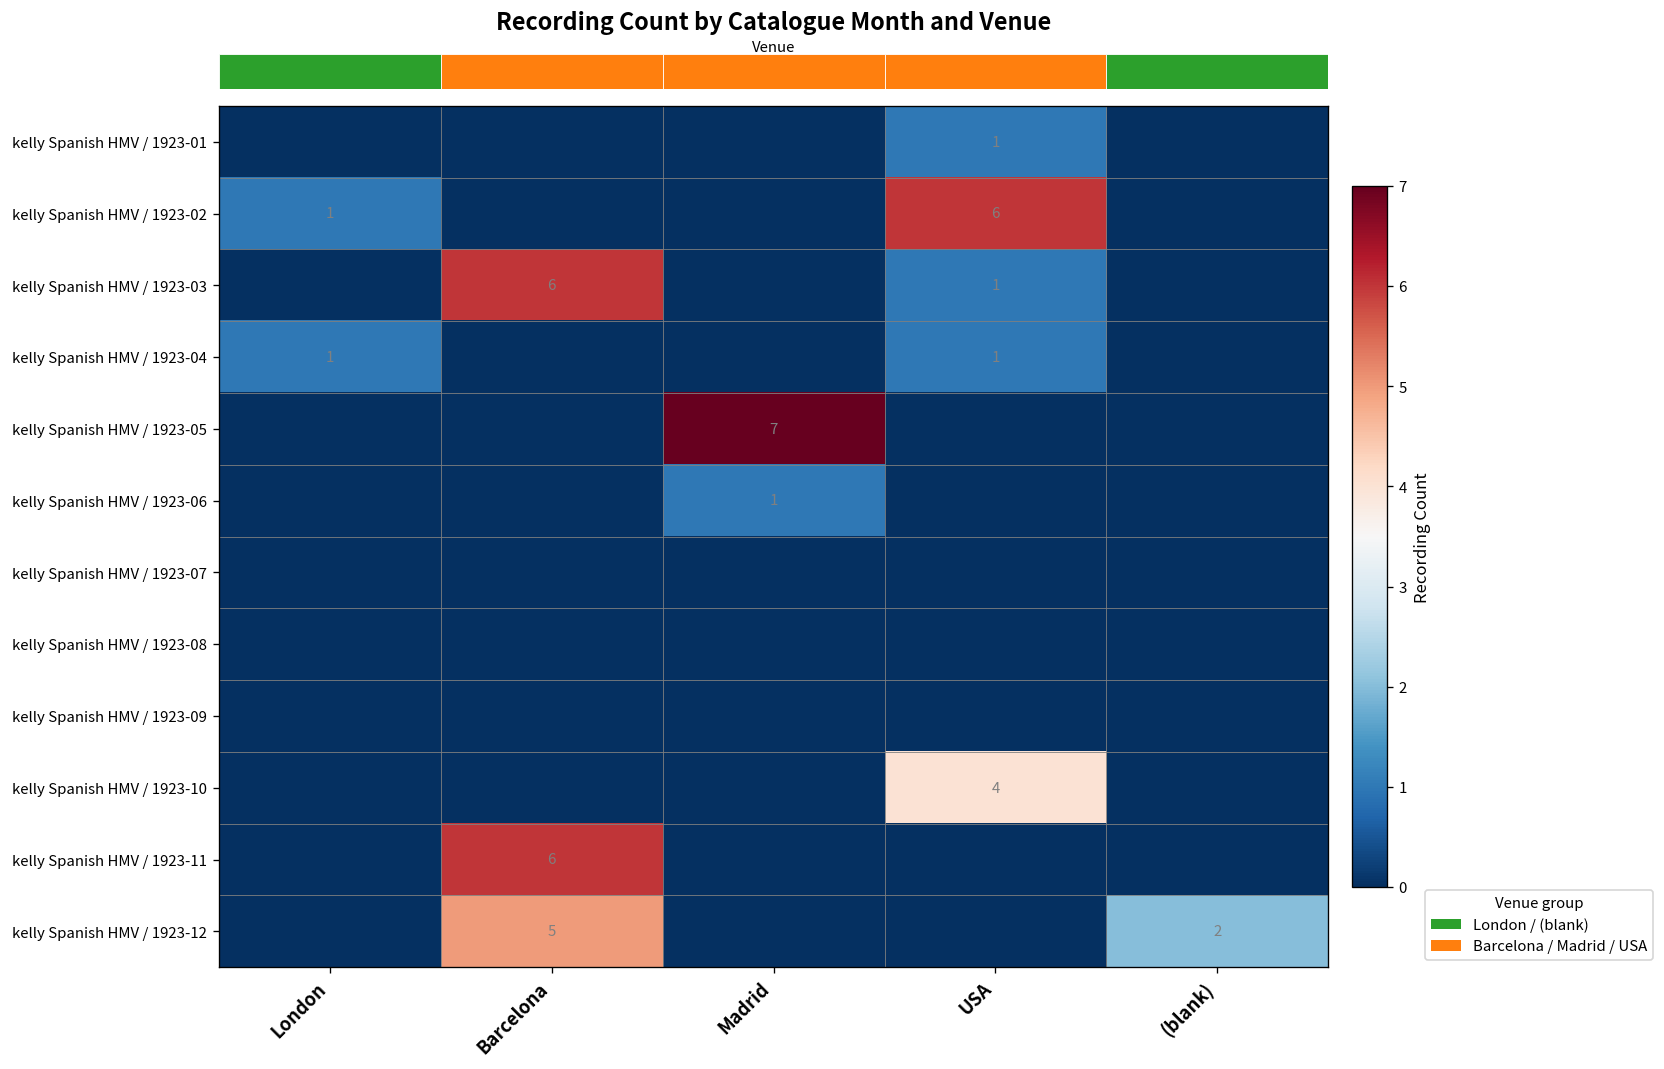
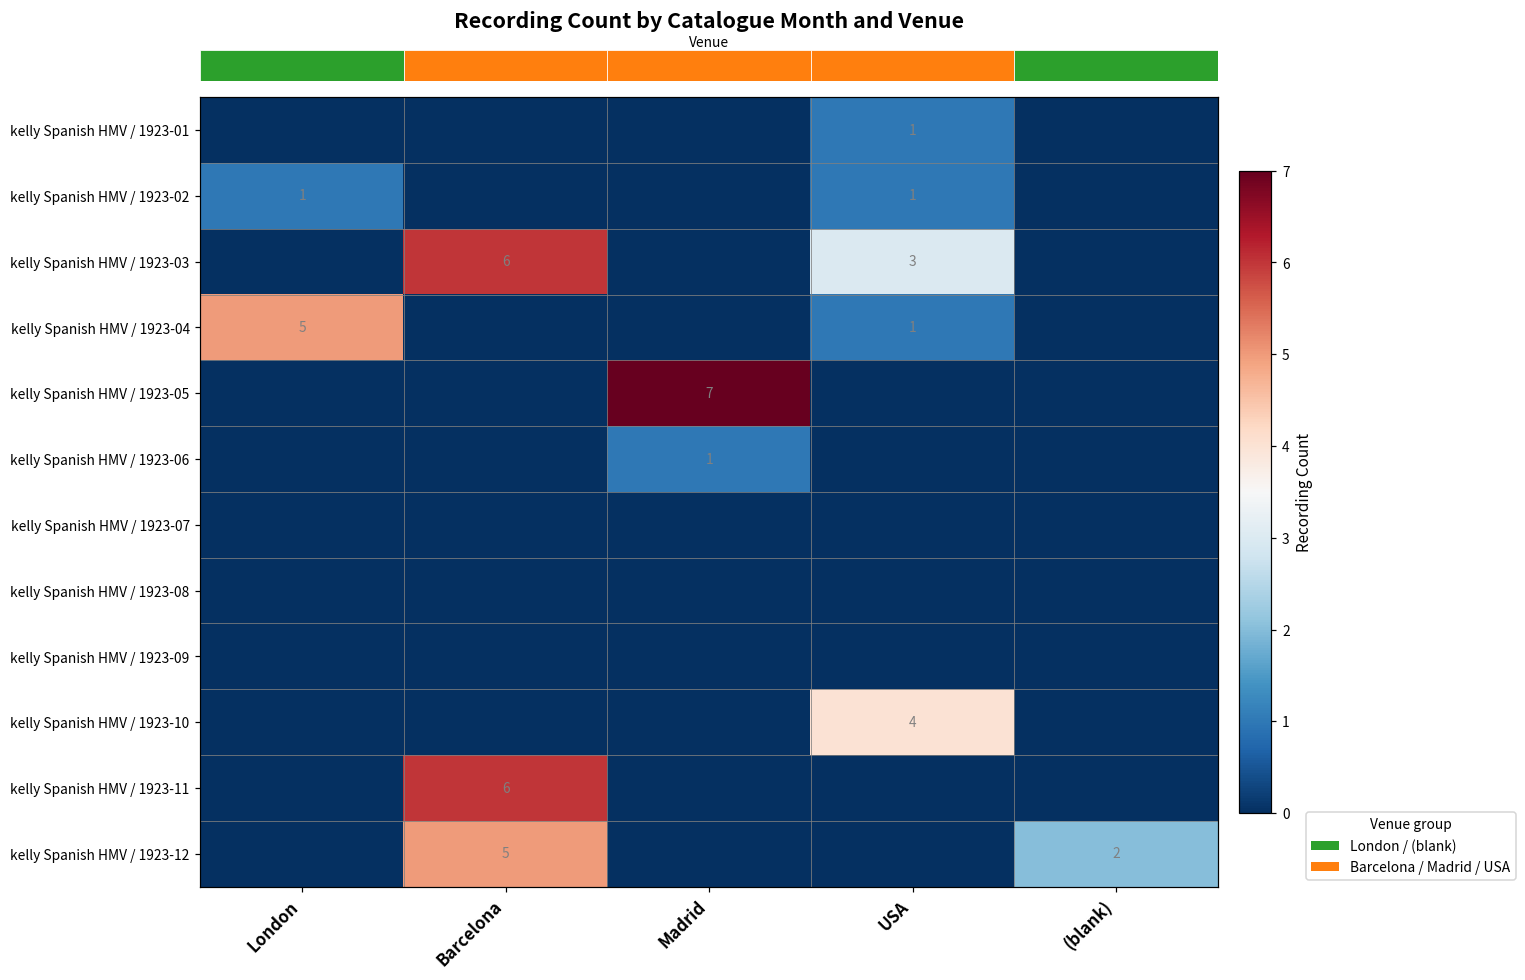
  {
    "kelly Spanish HMV / 1923-01": {
      "USA": 1
    },
    "kelly Spanish HMV / 1923-02": {
      "London": 1,
-     "USA": 6
+     "USA": 1
    },
    "kelly Spanish HMV / 1923-03": {
      "Barcelona": 6,
-     "USA": 1
+     "USA": 3
    },
    "kelly Spanish HMV / 1923-04": {
-     "London": 1,
+     "London": 5,
      "USA": 1
    },
    "kelly Spanish HMV / 1923-05": {
      "Madrid": 7
    },
    "kelly Spanish HMV / 1923-06": {
      "Madrid": 1
    },
    "kelly Spanish HMV / 1923-10": {
      "USA": 4
    },
    "kelly Spanish HMV / 1923-11": {
      "Barcelona": 6
    },
    "kelly Spanish HMV / 1923-12": {
      "Barcelona": 5,
      "(blank)": 2
    }
  }
